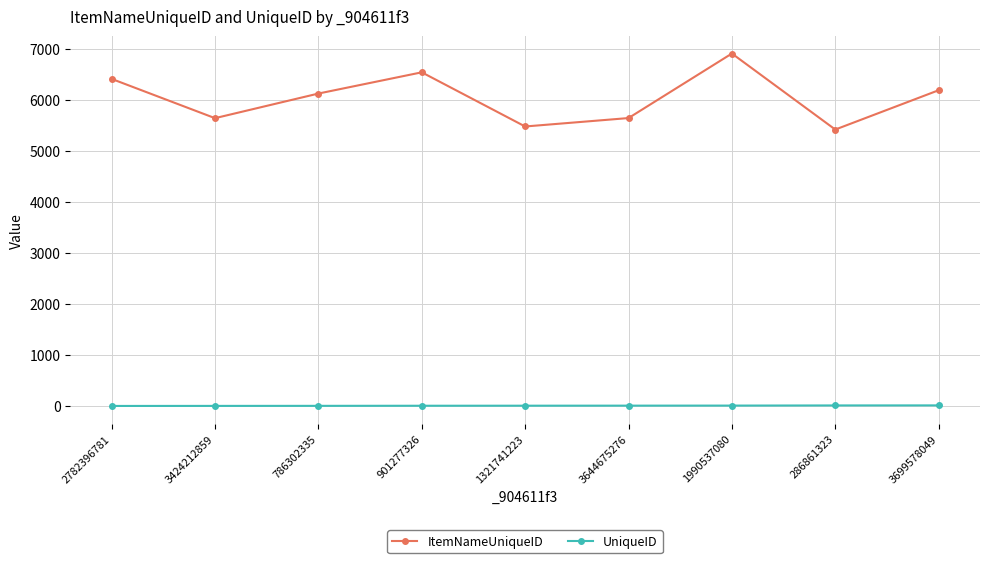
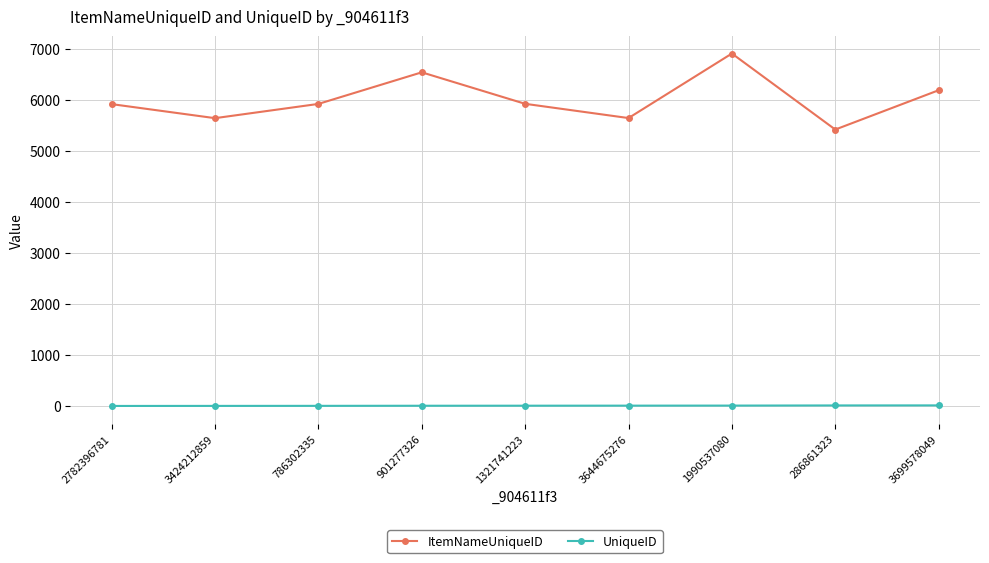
  {
    "ItemNameUniqueID": {
-     "2782396781": 6400,
+     "2782396781": 5900,
      "3424212859": 5600,
-     "786302335": 6100,
+     "786302335": 5900,
      "901277326": 6500,
-     "1321741223": 5500,
+     "1321741223": 5900,
      "3644675276": 5600,
      "1990537080": 6900,
      "286861323": 5400,
      "3699578049": 6200
    },
    "UniqueID": {
      "2782396781": 0,
      "3424212859": 0,
      "786302335": 0,
      "901277326": 0,
      "1321741223": 0,
      "3644675276": 0,
      "1990537080": 0,
      "286861323": 0,
      "3699578049": 0
    }
  }
